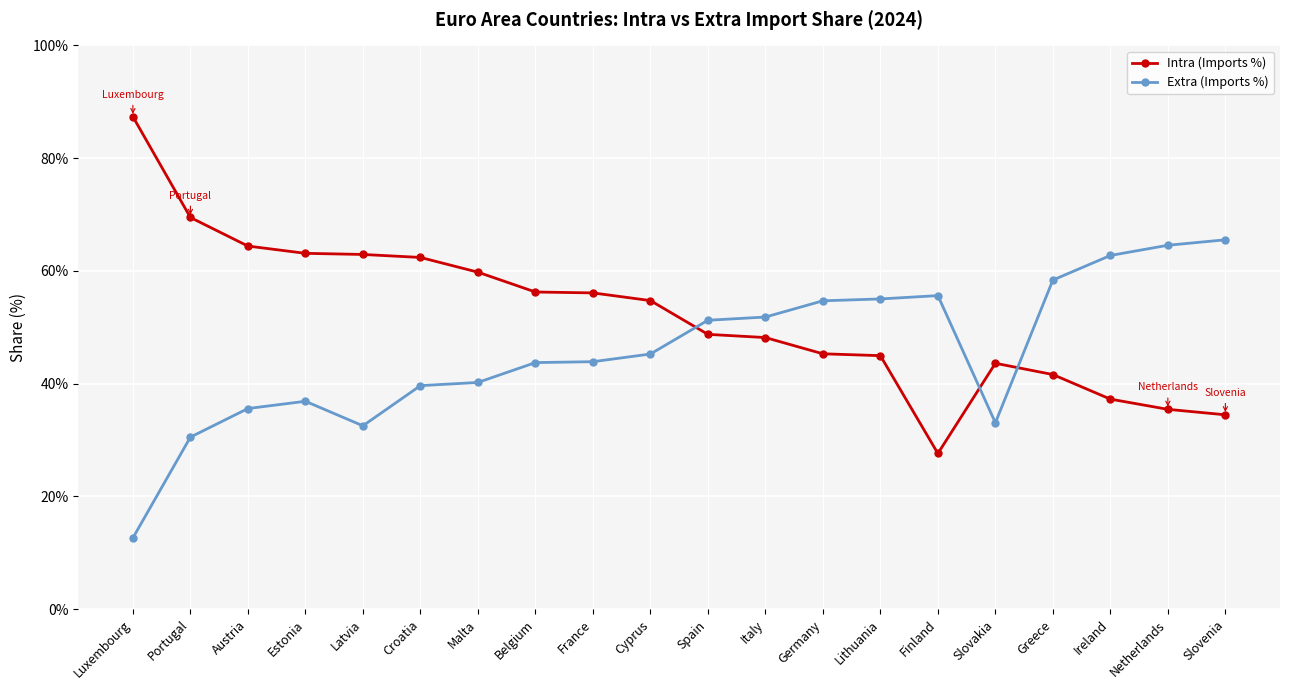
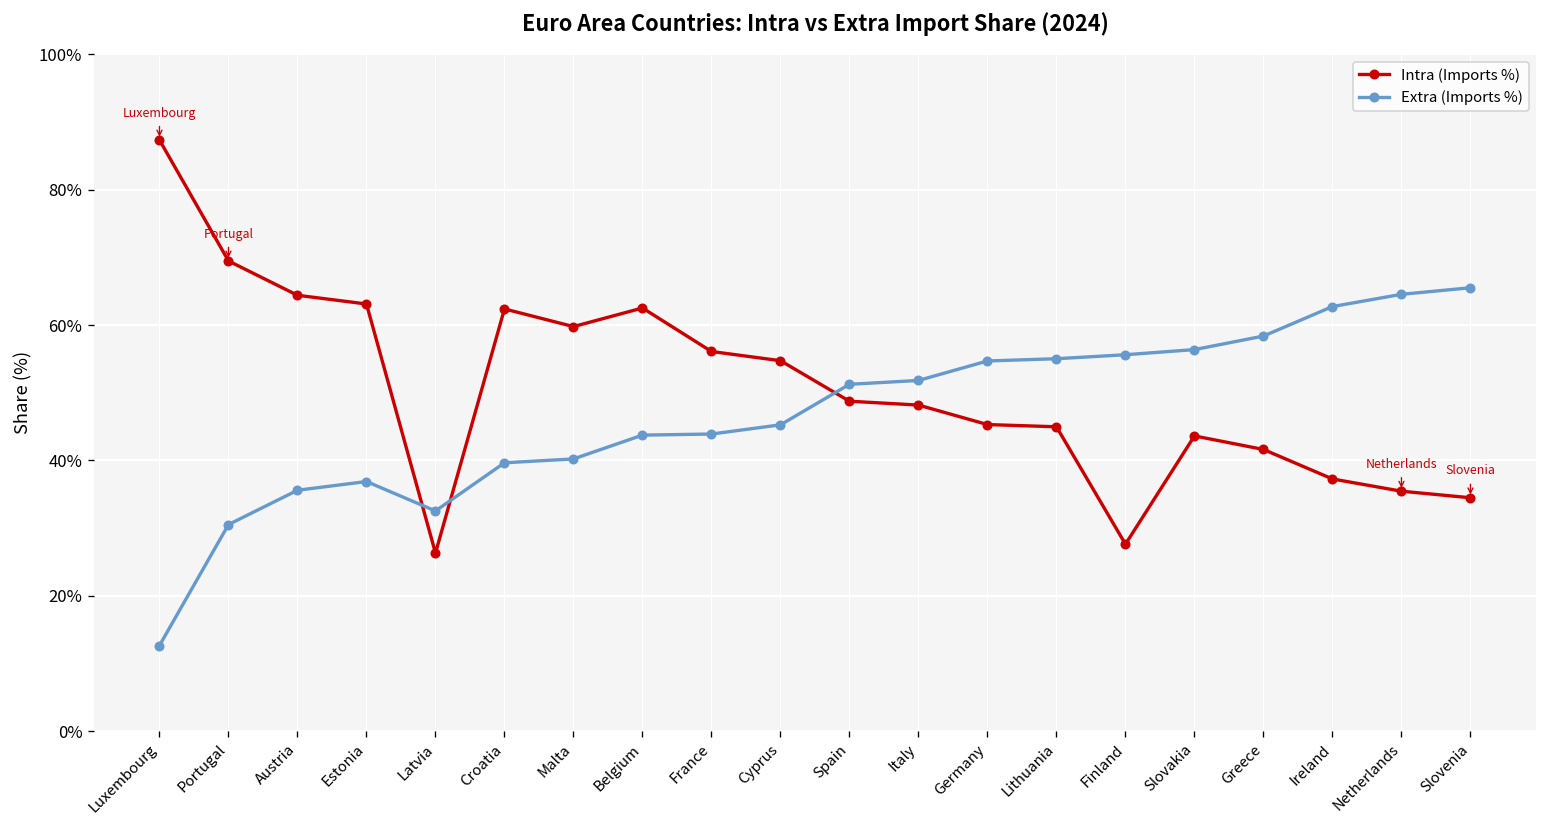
  {
    "Intra (Imports %)": {
      "Luxembourg": "87%",
      "Portugal": "69%",
      "Austria": "64%",
      "Estonia": "63%",
-     "Latvia": "63%",
+     "Latvia": "26%",
      "Croatia": "62%",
      "Malta": "60%",
-     "Belgium": "56%",
+     "Belgium": "63%",
      "France": "56%",
      "Cyprus": "55%",
      "Spain": "49%",
      "Italy": "48%",
      "Germany": "45%",
      "Lithuania": "45%",
      "Finland": "28%",
      "Slovakia": "44%",
      "Greece": "42%",
      "Ireland": "37%",
      "Netherlands": "35%",
      "Slovenia": "34%"
    },
    "Extra (Imports %)": {
      "Luxembourg": "13%",
      "Portugal": "31%",
      "Austria": "36%",
      "Estonia": "37%",
      "Latvia": "33%",
      "Croatia": "40%",
      "Malta": "40%",
      "Belgium": "44%",
      "France": "44%",
      "Cyprus": "45%",
      "Spain": "51%",
      "Italy": "52%",
      "Germany": "55%",
      "Lithuania": "55%",
      "Finland": "56%",
-     "Slovakia": "33%",
+     "Slovakia": "56%",
      "Greece": "58%",
      "Ireland": "63%",
      "Netherlands": "65%",
      "Slovenia": "66%"
    }
  }
